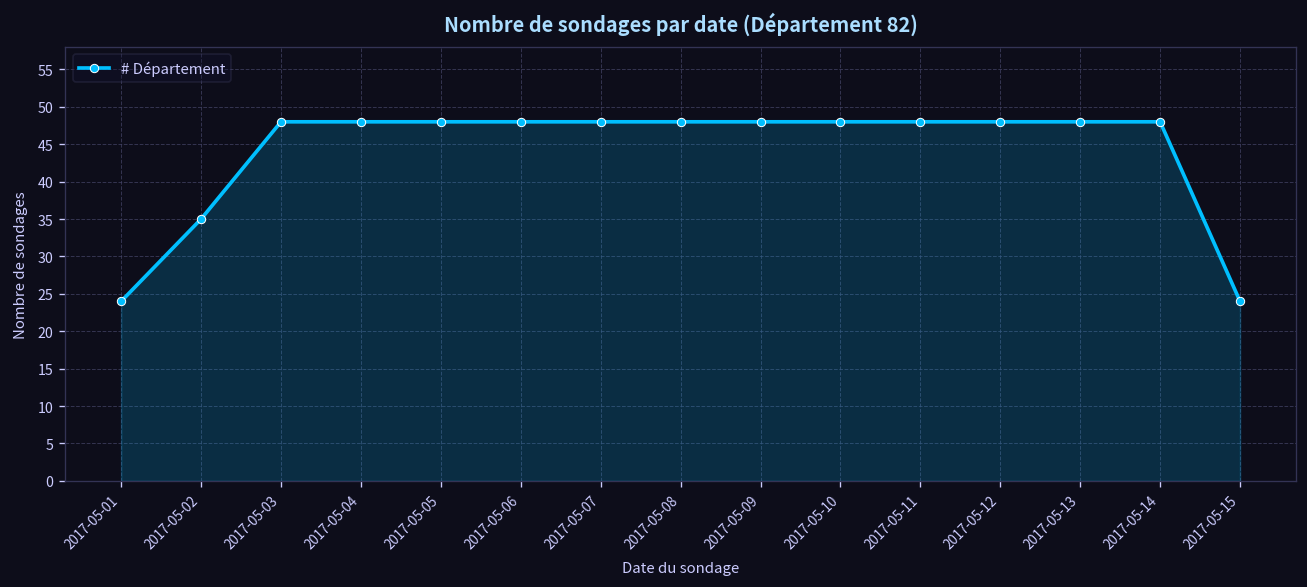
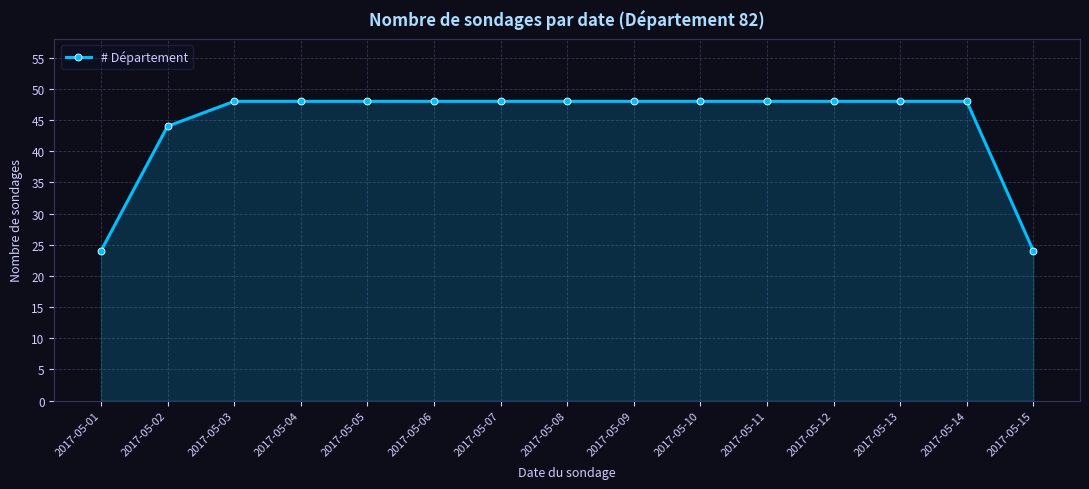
  {
    "2017-05-01": 24,
-   "2017-05-02": 35,
+   "2017-05-02": 44,
    "2017-05-03": 48,
    "2017-05-04": 48,
    "2017-05-05": 48,
    "2017-05-06": 48,
    "2017-05-07": 48,
    "2017-05-08": 48,
    "2017-05-09": 48,
    "2017-05-10": 48,
    "2017-05-11": 48,
    "2017-05-12": 48,
    "2017-05-13": 48,
    "2017-05-14": 48,
    "2017-05-15": 24
  }
